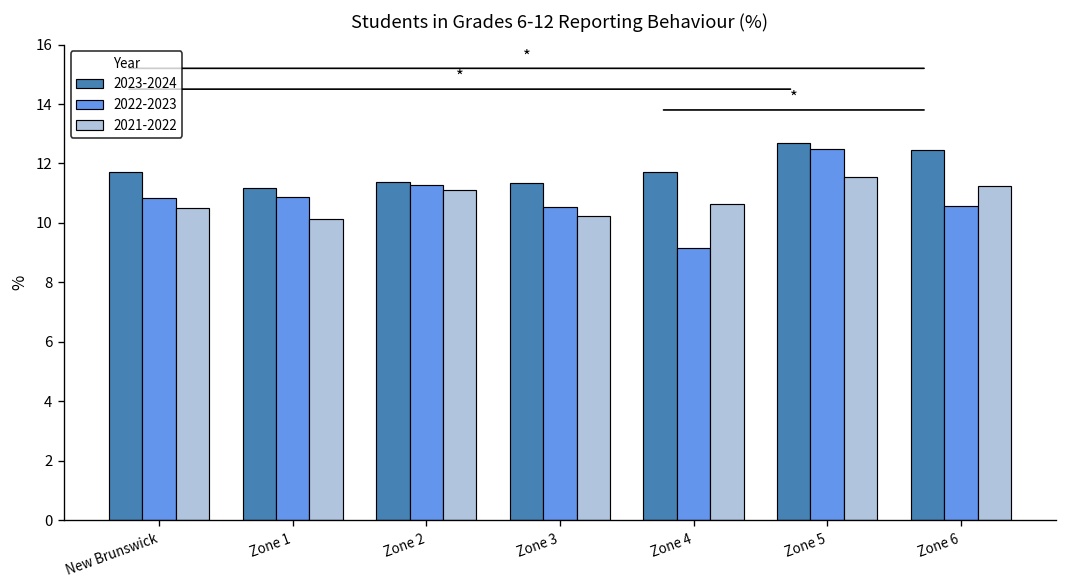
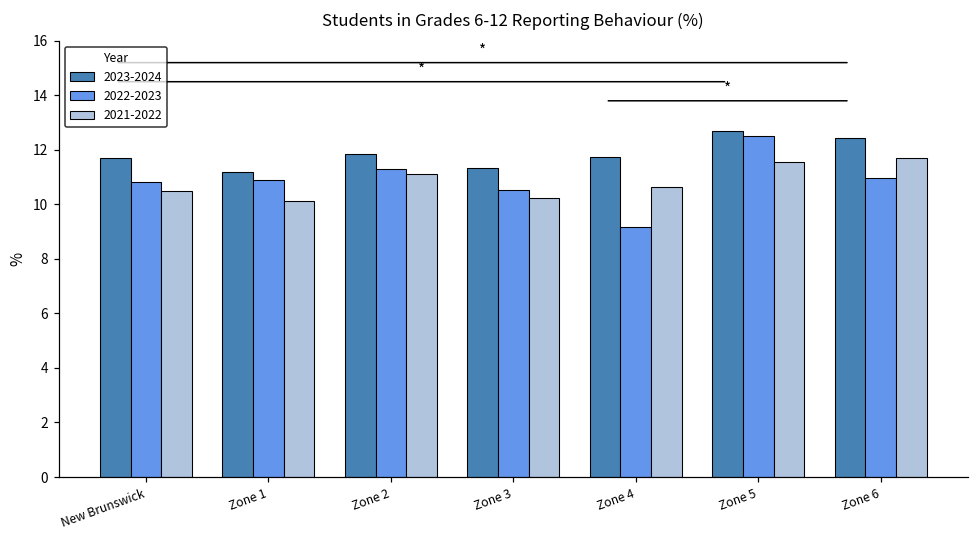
  {
    "2023-2024": {
      "New Brunswick": 11.7,
      "Zone 1": 11.2,
-     "Zone 2": 11.4,
+     "Zone 2": 11.8,
      "Zone 3": 11.4,
      "Zone 4": 11.7,
      "Zone 5": 12.7,
      "Zone 6": 12.4
    },
    "2022-2023": {
      "New Brunswick": 10.8,
      "Zone 1": 10.9,
      "Zone 2": 11.3,
      "Zone 3": 10.5,
      "Zone 4": 9.2,
      "Zone 5": 12.5,
-     "Zone 6": 10.6
+     "Zone 6": 11.0
    },
    "2021-2022": {
      "New Brunswick": 10.5,
      "Zone 1": 10.1,
      "Zone 2": 11.1,
      "Zone 3": 10.2,
      "Zone 4": 10.6,
      "Zone 5": 11.6,
-     "Zone 6": 11.2
+     "Zone 6": 11.7
    }
  }
